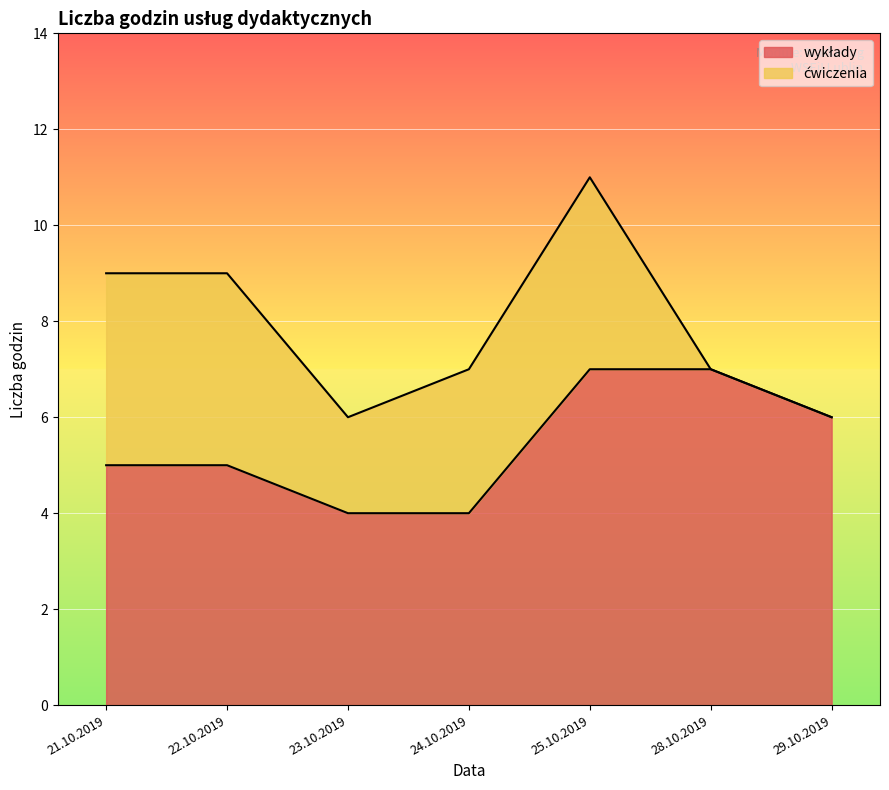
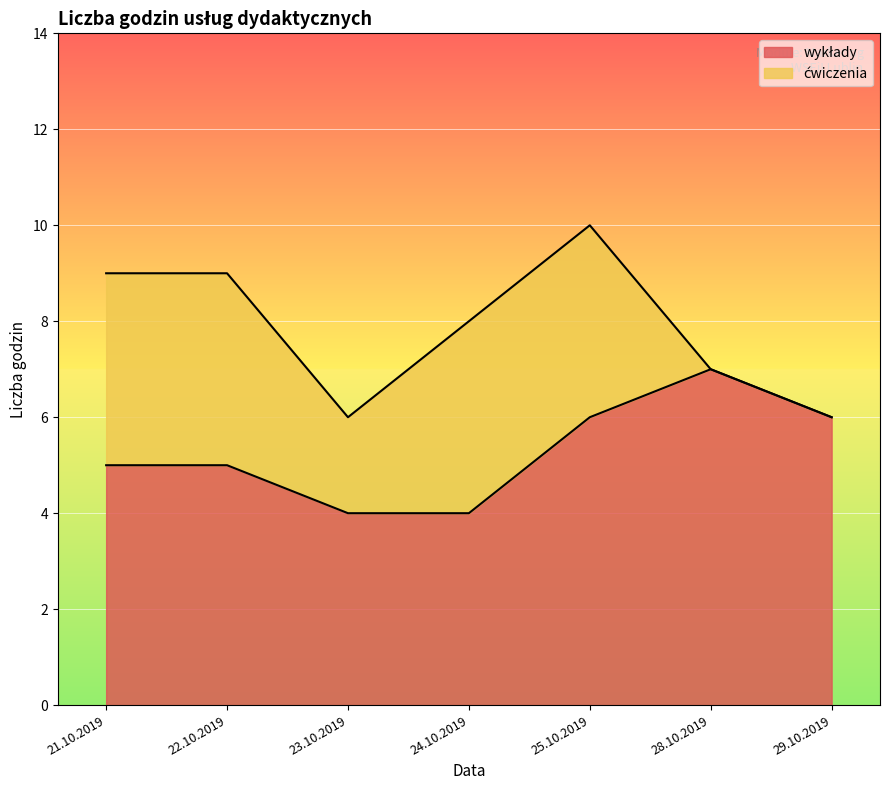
  {
    "wykłady": {
      "21.10.2019": 5,
      "22.10.2019": 5,
      "23.10.2019": 4,
      "24.10.2019": 4,
-     "25.10.2019": 7
+     "25.10.2019": 6
    },
    "ćwiczenia": {
      "21.10.2019": 4,
      "22.10.2019": 4,
      "23.10.2019": 2,
-     "24.10.2019": 3,
+     "24.10.2019": 4,
      "25.10.2019": 4
    }
  }
